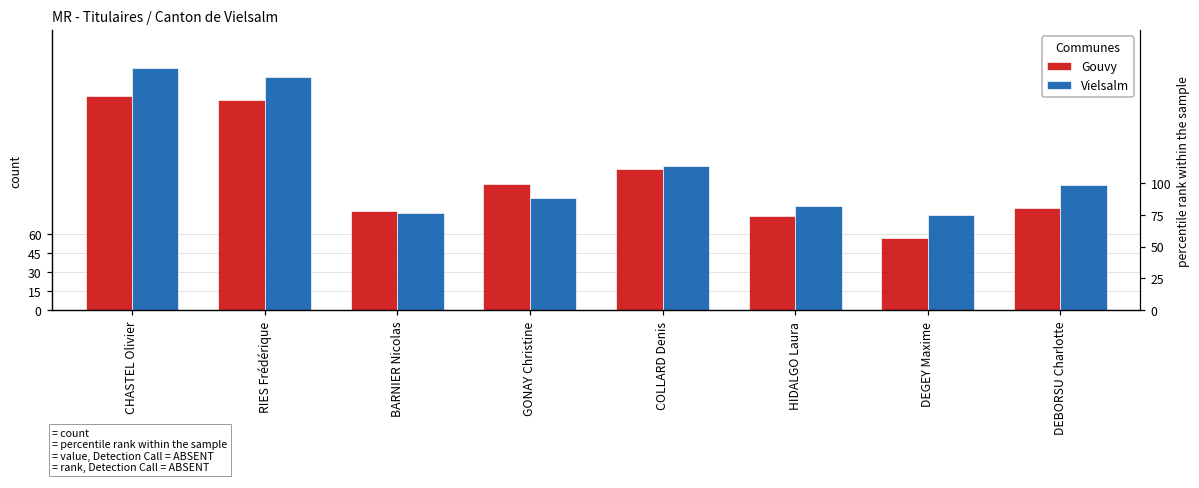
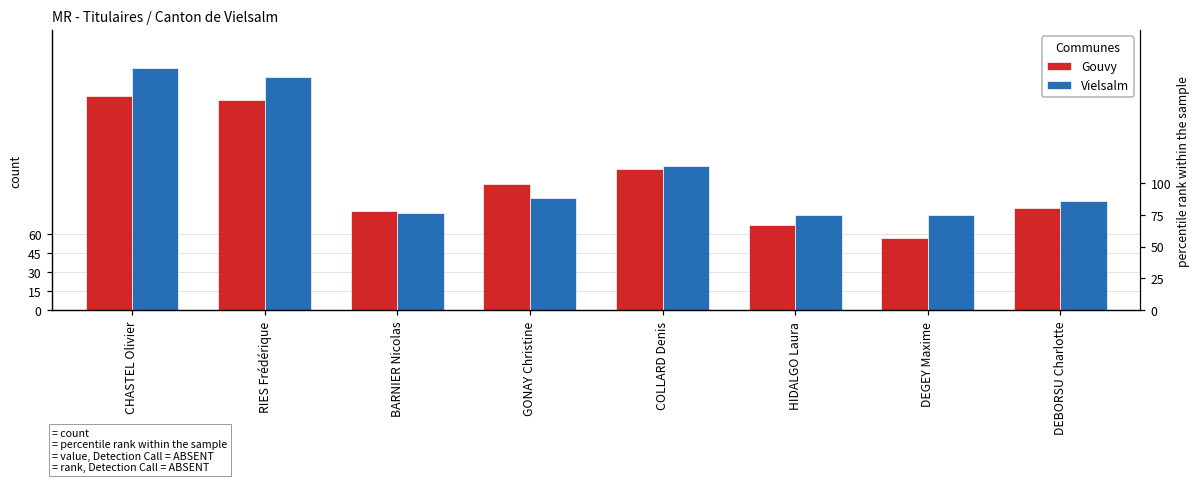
  {
    "Gouvy": {
      "CHASTEL Olivier": 168,
      "RIES Frédérique": 165,
      "BARNIER Nicolas": 78,
      "GONAY Christine": 99,
      "COLLARD Denis": 111,
-     "HIDALGO Laura": 74,
+     "HIDALGO Laura": 67,
      "DEGEY Maxime": 57,
      "DEBORSU Charlotte": 80
    },
    "Vielsalm": {
      "CHASTEL Olivier": 190,
      "RIES Frédérique": 183,
      "BARNIER Nicolas": 76,
      "GONAY Christine": 88,
      "COLLARD Denis": 113,
-     "HIDALGO Laura": 82,
+     "HIDALGO Laura": 75,
      "DEGEY Maxime": 75,
-     "DEBORSU Charlotte": 98
+     "DEBORSU Charlotte": 86
    }
  }
